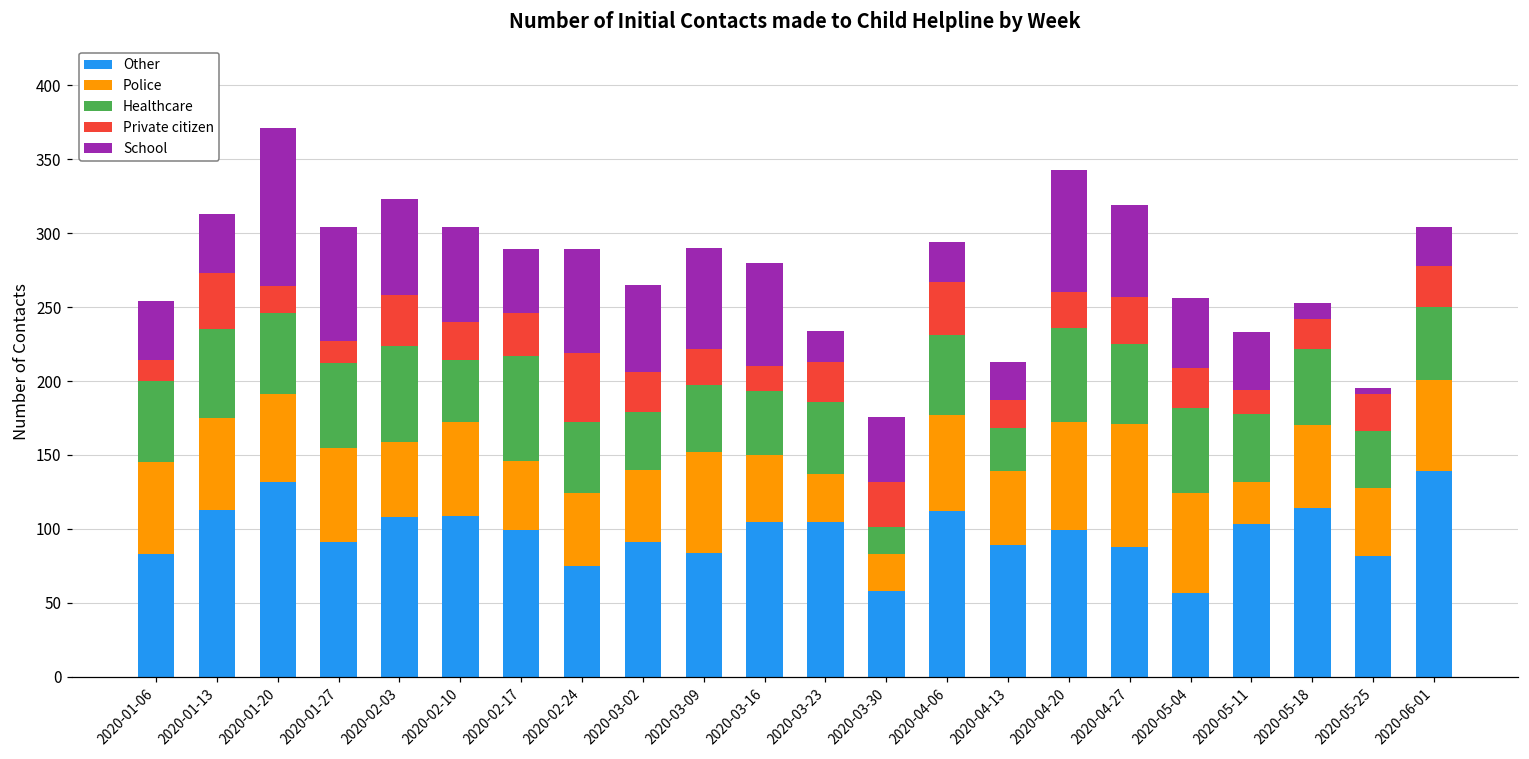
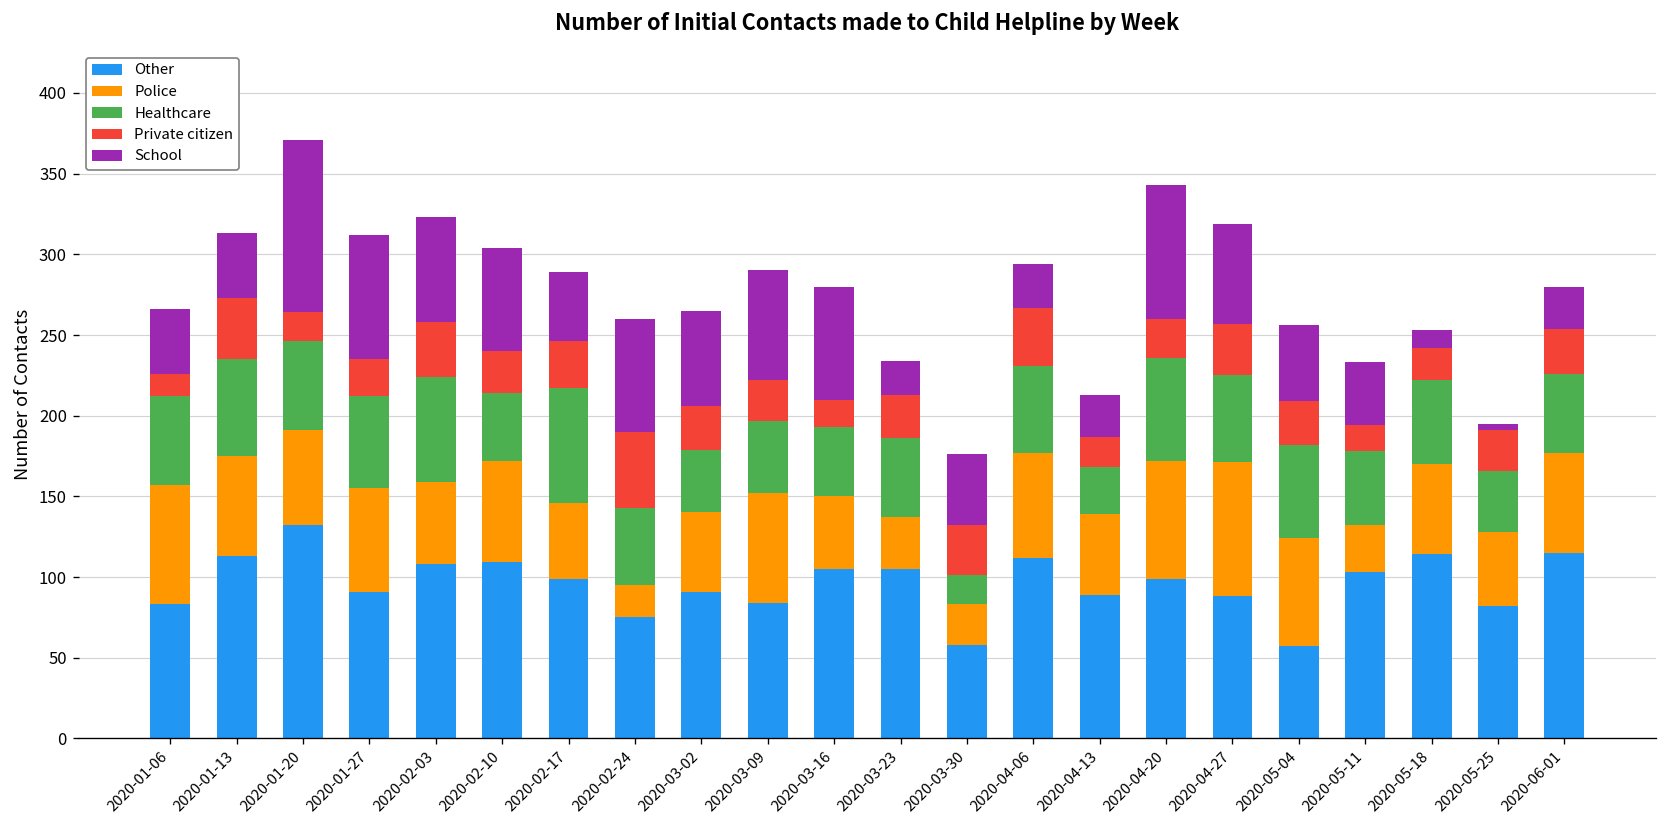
  {
    "Other": {
      "2020-01-06": 83,
      "2020-01-13": 113,
      "2020-01-20": 132,
      "2020-01-27": 91,
      "2020-02-03": 108,
      "2020-02-10": 109,
      "2020-02-17": 99,
      "2020-02-24": 75,
      "2020-03-02": 91,
      "2020-03-09": 84,
      "2020-03-16": 105,
      "2020-03-23": 105,
      "2020-03-30": 58,
      "2020-04-06": 112,
      "2020-04-13": 89,
      "2020-04-20": 99,
      "2020-04-27": 88,
      "2020-05-04": 57,
      "2020-05-11": 103,
      "2020-05-18": 114,
      "2020-05-25": 82,
-     "2020-06-01": 139
+     "2020-06-01": 115
    },
    "Police": {
-     "2020-01-06": 62,
+     "2020-01-06": 74,
      "2020-01-13": 62,
      "2020-01-20": 59,
      "2020-01-27": 64,
      "2020-02-03": 51,
      "2020-02-10": 63,
      "2020-02-17": 47,
-     "2020-02-24": 49,
+     "2020-02-24": 20,
      "2020-03-02": 49,
      "2020-03-09": 68,
      "2020-03-16": 45,
      "2020-03-23": 32,
      "2020-03-30": 25,
      "2020-04-06": 65,
      "2020-04-13": 50,
      "2020-04-20": 73,
      "2020-04-27": 83,
      "2020-05-04": 67,
      "2020-05-11": 29,
      "2020-05-18": 56,
      "2020-05-25": 46,
      "2020-06-01": 62
    },
    "Healthcare": {
      "2020-01-06": 55,
      "2020-01-13": 60,
      "2020-01-20": 55,
      "2020-01-27": 57,
      "2020-02-03": 65,
      "2020-02-10": 42,
      "2020-02-17": 71,
      "2020-02-24": 48,
      "2020-03-02": 39,
      "2020-03-09": 45,
      "2020-03-16": 43,
      "2020-03-23": 49,
      "2020-03-30": 18,
      "2020-04-06": 54,
      "2020-04-13": 29,
      "2020-04-20": 64,
      "2020-04-27": 54,
      "2020-05-04": 58,
      "2020-05-11": 46,
      "2020-05-18": 52,
      "2020-05-25": 38,
      "2020-06-01": 49
    },
    "Private citizen": {
      "2020-01-06": 14,
      "2020-01-13": 38,
      "2020-01-20": 18,
-     "2020-01-27": 15,
+     "2020-01-27": 23,
      "2020-02-03": 34,
      "2020-02-10": 26,
      "2020-02-17": 29,
      "2020-02-24": 47,
      "2020-03-02": 27,
      "2020-03-09": 25,
      "2020-03-16": 17,
      "2020-03-23": 27,
      "2020-03-30": 31,
      "2020-04-06": 36,
      "2020-04-13": 19,
      "2020-04-20": 24,
      "2020-04-27": 32,
      "2020-05-04": 27,
      "2020-05-11": 16,
      "2020-05-18": 20,
      "2020-05-25": 25,
      "2020-06-01": 28
    },
    "School": {
      "2020-01-06": 40,
      "2020-01-13": 40,
      "2020-01-20": 107,
      "2020-01-27": 77,
      "2020-02-03": 65,
      "2020-02-10": 64,
      "2020-02-17": 43,
      "2020-02-24": 70,
      "2020-03-02": 59,
      "2020-03-09": 68,
      "2020-03-16": 70,
      "2020-03-23": 21,
      "2020-03-30": 44,
      "2020-04-06": 27,
      "2020-04-13": 26,
      "2020-04-20": 83,
      "2020-04-27": 62,
      "2020-05-04": 47,
      "2020-05-11": 39,
      "2020-05-18": 11,
      "2020-05-25": 4,
      "2020-06-01": 26
    }
  }
